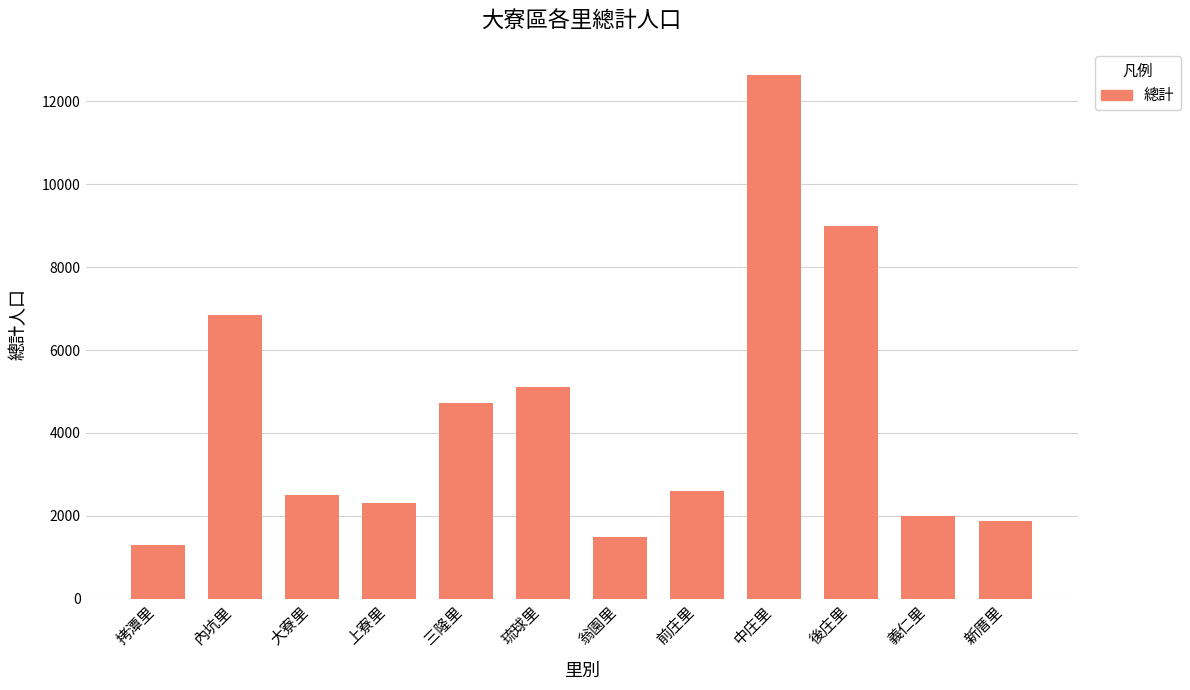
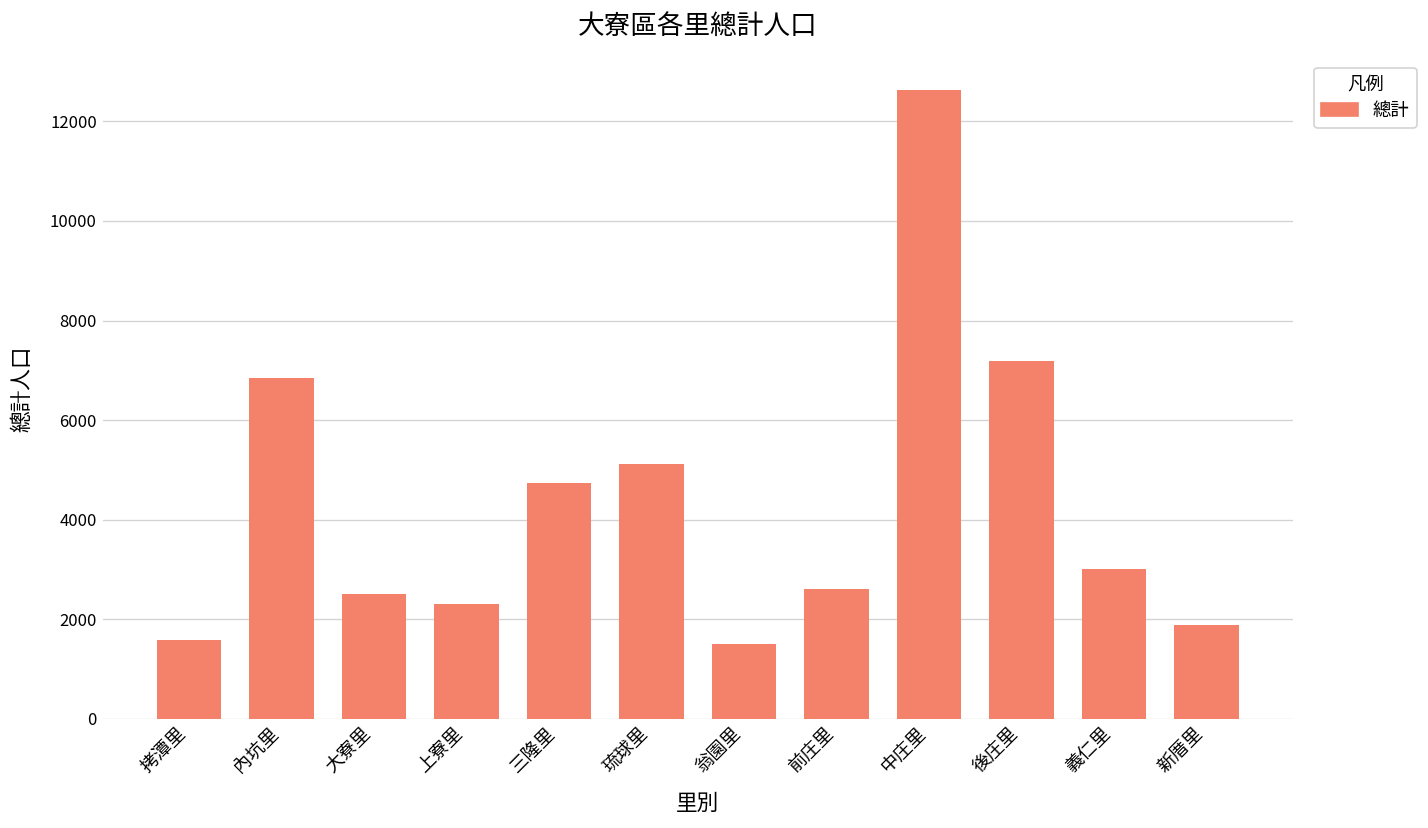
  {
-   "拷潭里": 1300,
+   "拷潭里": 1600,
    "內坑里": 6800,
    "大寮里": 2500,
    "上寮里": 2300,
    "三隆里": 4700,
    "琉球里": 5100,
    "翁園里": 1500,
    "前庄里": 2600,
    "中庄里": 12600,
-   "後庄里": 9000,
-   "義仁里": 2000,
+   "後庄里": 7200,
+   "義仁里": 3000,
    "新厝里": 1900
  }
